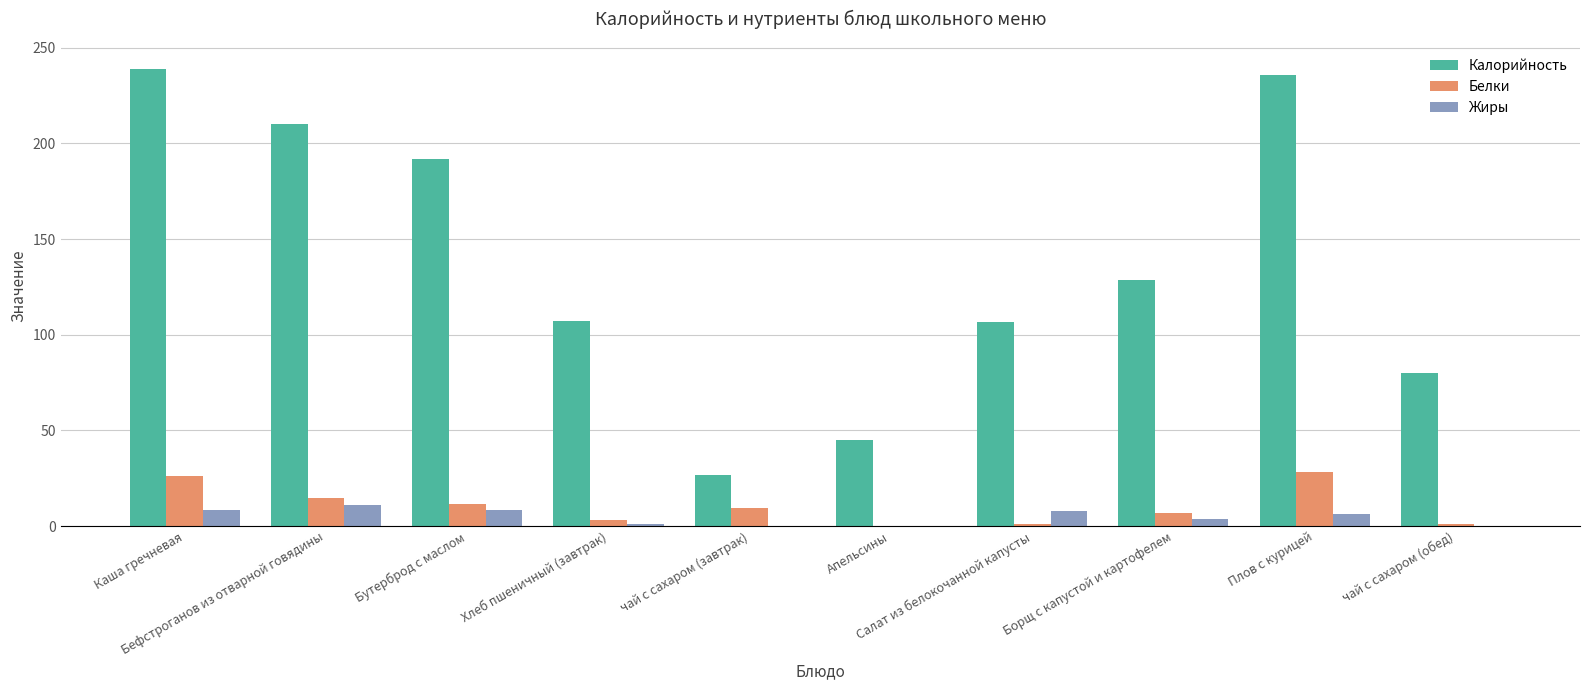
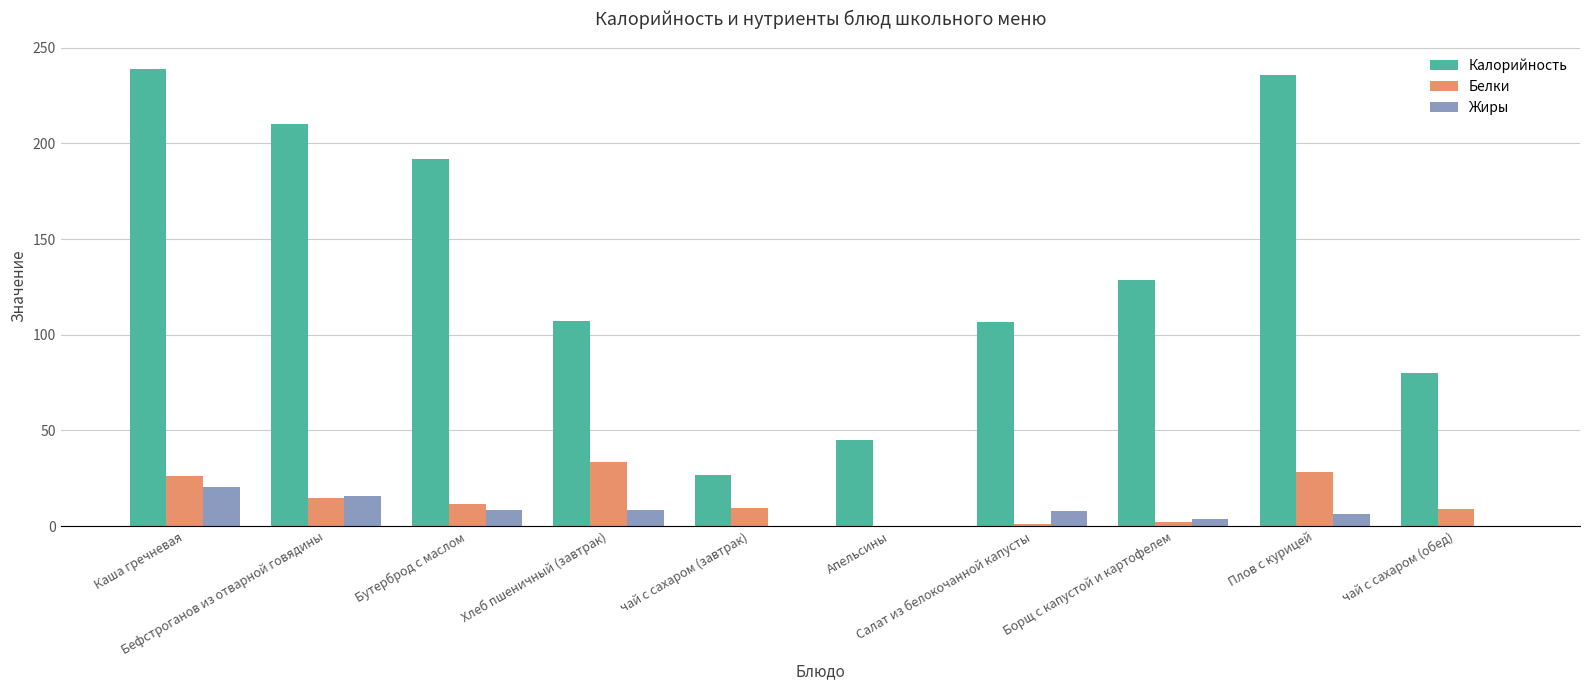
  {
    "Калорийность": {
      "Каша гречневая": 239,
      "Бефстроганов из отварной говядины": 210,
      "Бутерброд с маслом": 192,
      "Хлеб пшеничный (завтрак)": 107,
      "чай с сахаром (завтрак)": 27,
      "Апельсины": 45,
      "Салат из белокочанной капусты": 107,
      "Борщ с капустой и картофелем": 128,
      "Плов с курицей": 236,
      "чай с сахаром (обед)": 80
    },
    "Белки": {
      "Каша гречневая": 26,
      "Бефстроганов из отварной говядины": 15,
      "Бутерброд с маслом": 12,
-     "Хлеб пшеничный (завтрак)": 3,
+     "Хлеб пшеничный (завтрак)": 33,
      "чай с сахаром (завтрак)": 10,
      "Апельсины": 0,
-     "Борщ с капустой и картофелем": 7,
+     "Борщ с капустой и картофелем": 2,
      "Плов с курицей": 28,
-     "чай с сахаром (обед)": 1
+     "чай с сахаром (обед)": 9
    },
    "Жиры": {
-     "Каша гречневая": 9,
-     "Бефстроганов из отварной говядины": 11,
+     "Каша гречневая": 20,
+     "Бефстроганов из отварной говядины": 16,
      "Бутерброд с маслом": 9,
-     "Хлеб пшеничный (завтрак)": 1,
+     "Хлеб пшеничный (завтрак)": 9,
      "чай с сахаром (завтрак)": 0,
      "Апельсины": 0,
      "Салат из белокочанной капусты": 8,
      "Борщ с капустой и картофелем": 4,
      "Плов с курицей": 6,
      "чай с сахаром (обед)": 0
    }
  }
